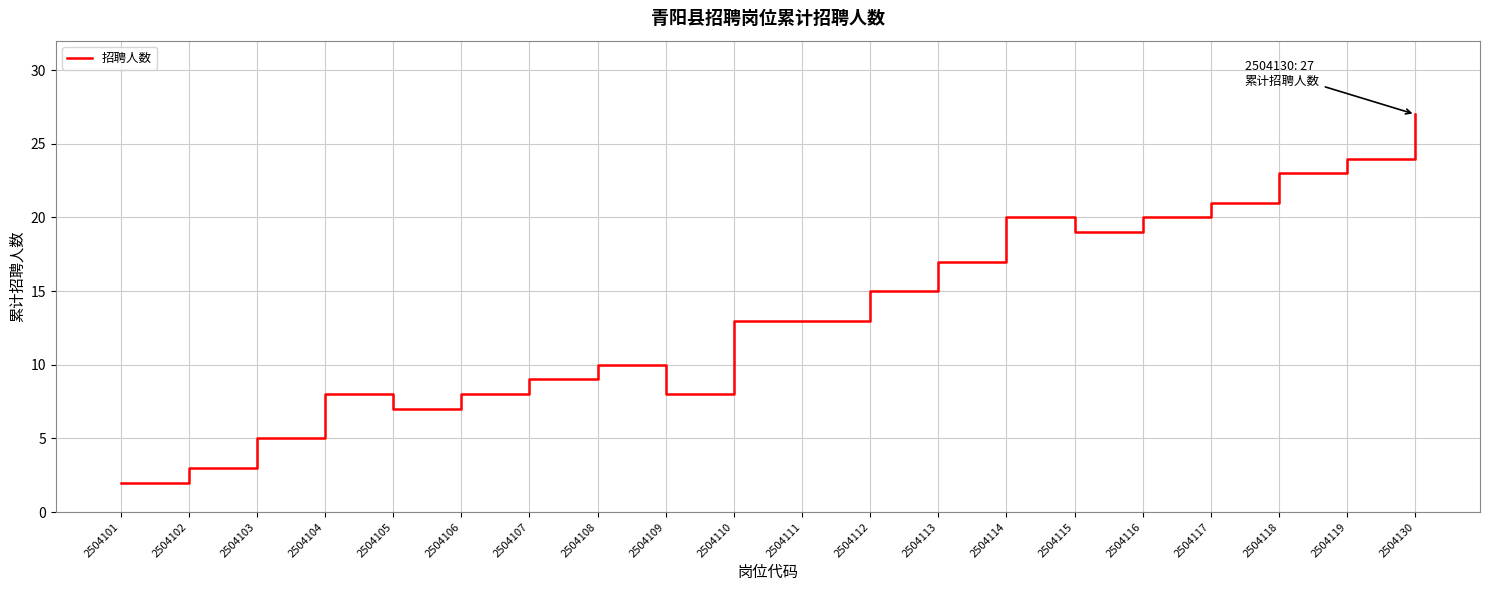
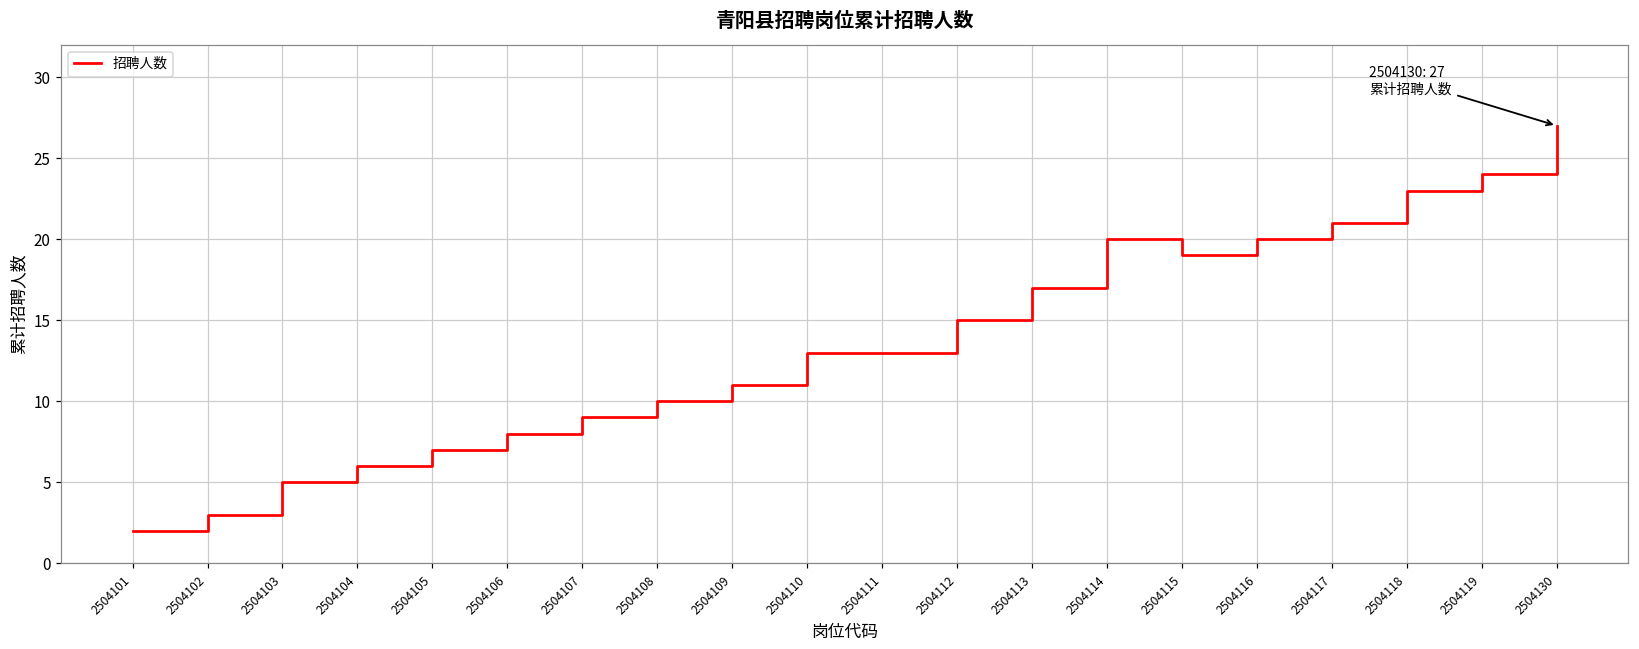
  {
    "2504101": 2,
    "2504102": 3,
    "2504103": 5,
-   "2504104": 8,
+   "2504104": 6,
    "2504105": 7,
    "2504106": 8,
    "2504107": 9,
    "2504108": 10,
-   "2504109": 8,
+   "2504109": 11,
    "2504110": 13,
    "2504111": 13,
    "2504112": 15,
    "2504113": 17,
    "2504114": 20,
    "2504115": 19,
    "2504116": 20,
    "2504117": 21,
    "2504118": 23,
    "2504119": 24
  }
